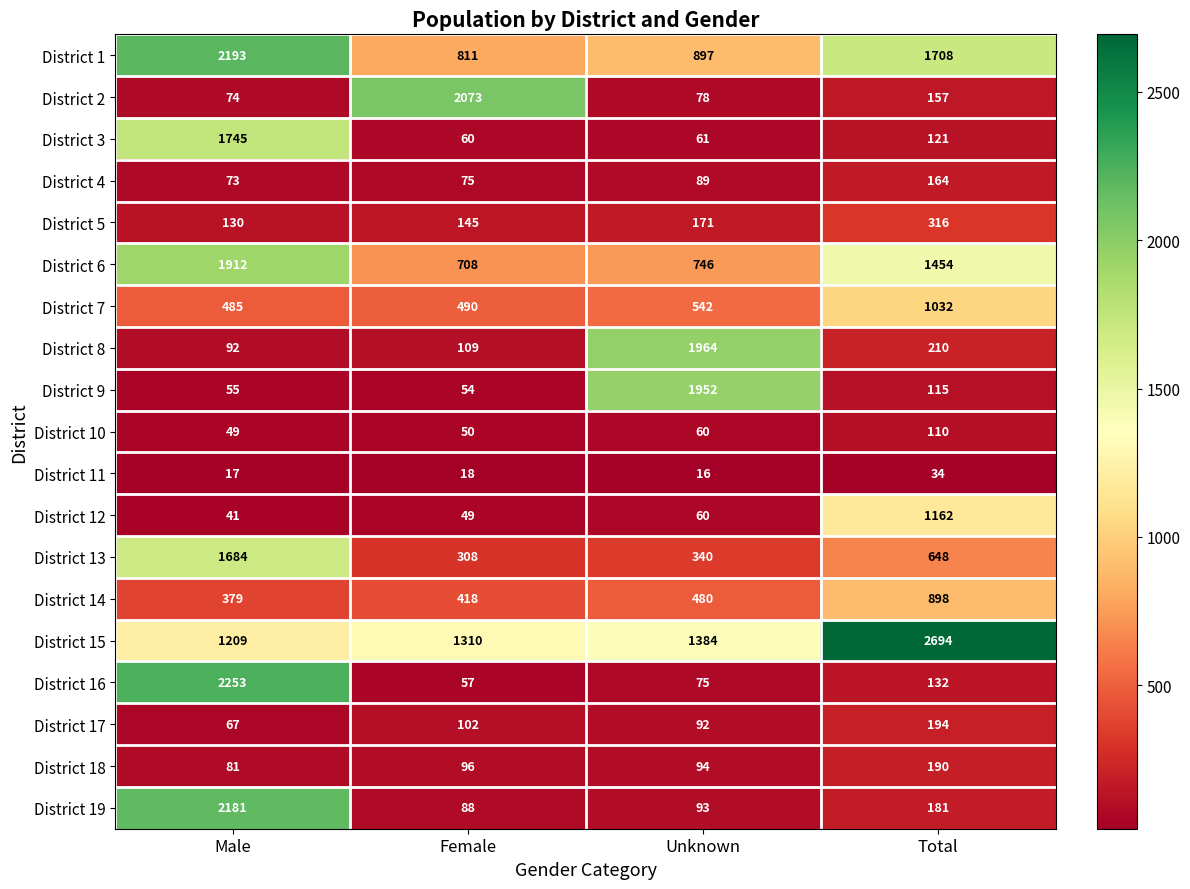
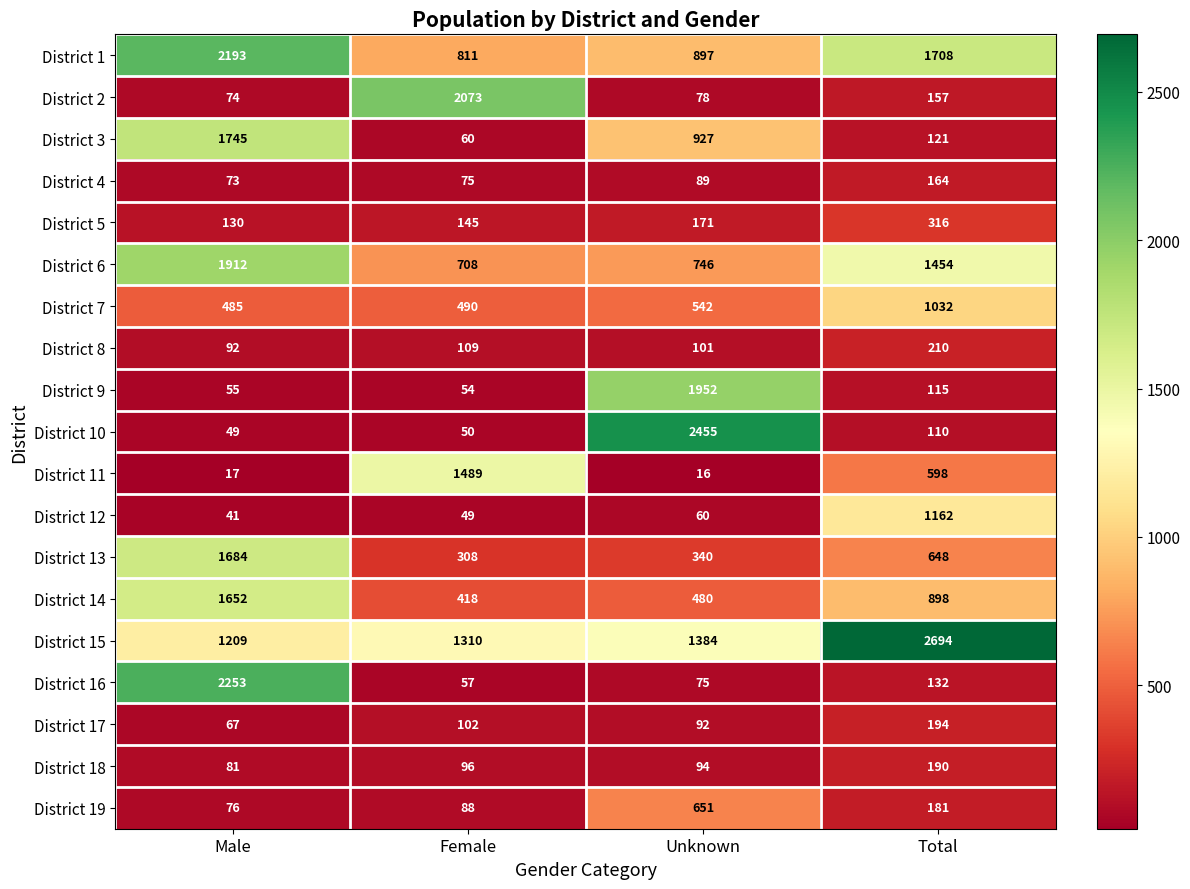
  {
    "District 1": {
      "Male": 2193,
      "Female": 811,
      "Unknown": 897,
      "Total": 1708
    },
    "District 2": {
      "Male": 74,
      "Female": 2073,
      "Unknown": 78,
      "Total": 157
    },
    "District 3": {
      "Male": 1745,
      "Female": 60,
-     "Unknown": 61,
+     "Unknown": 927,
      "Total": 121
    },
    "District 4": {
      "Male": 73,
      "Female": 75,
      "Unknown": 89,
      "Total": 164
    },
    "District 5": {
      "Male": 130,
      "Female": 145,
      "Unknown": 171,
      "Total": 316
    },
    "District 6": {
      "Male": 1912,
      "Female": 708,
      "Unknown": 746,
      "Total": 1454
    },
    "District 7": {
      "Male": 485,
      "Female": 490,
      "Unknown": 542,
      "Total": 1032
    },
    "District 8": {
      "Male": 92,
      "Female": 109,
-     "Unknown": 1964,
+     "Unknown": 101,
      "Total": 210
    },
    "District 9": {
      "Male": 55,
      "Female": 54,
      "Unknown": 1952,
      "Total": 115
    },
    "District 10": {
      "Male": 49,
      "Female": 50,
-     "Unknown": 60,
+     "Unknown": 2455,
      "Total": 110
    },
    "District 11": {
      "Male": 17,
-     "Female": 18,
+     "Female": 1489,
      "Unknown": 16,
-     "Total": 34
+     "Total": 598
    },
    "District 12": {
      "Male": 41,
      "Female": 49,
      "Unknown": 60,
      "Total": 1162
    },
    "District 13": {
      "Male": 1684,
      "Female": 308,
      "Unknown": 340,
      "Total": 648
    },
    "District 14": {
-     "Male": 379,
+     "Male": 1652,
      "Female": 418,
      "Unknown": 480,
      "Total": 898
    },
    "District 15": {
      "Male": 1209,
      "Female": 1310,
      "Unknown": 1384,
      "Total": 2694
    },
    "District 16": {
      "Male": 2253,
      "Female": 57,
      "Unknown": 75,
      "Total": 132
    },
    "District 17": {
      "Male": 67,
      "Female": 102,
      "Unknown": 92,
      "Total": 194
    },
    "District 18": {
      "Male": 81,
      "Female": 96,
      "Unknown": 94,
      "Total": 190
    },
    "District 19": {
-     "Male": 2181,
+     "Male": 76,
      "Female": 88,
-     "Unknown": 93,
+     "Unknown": 651,
      "Total": 181
    }
  }
